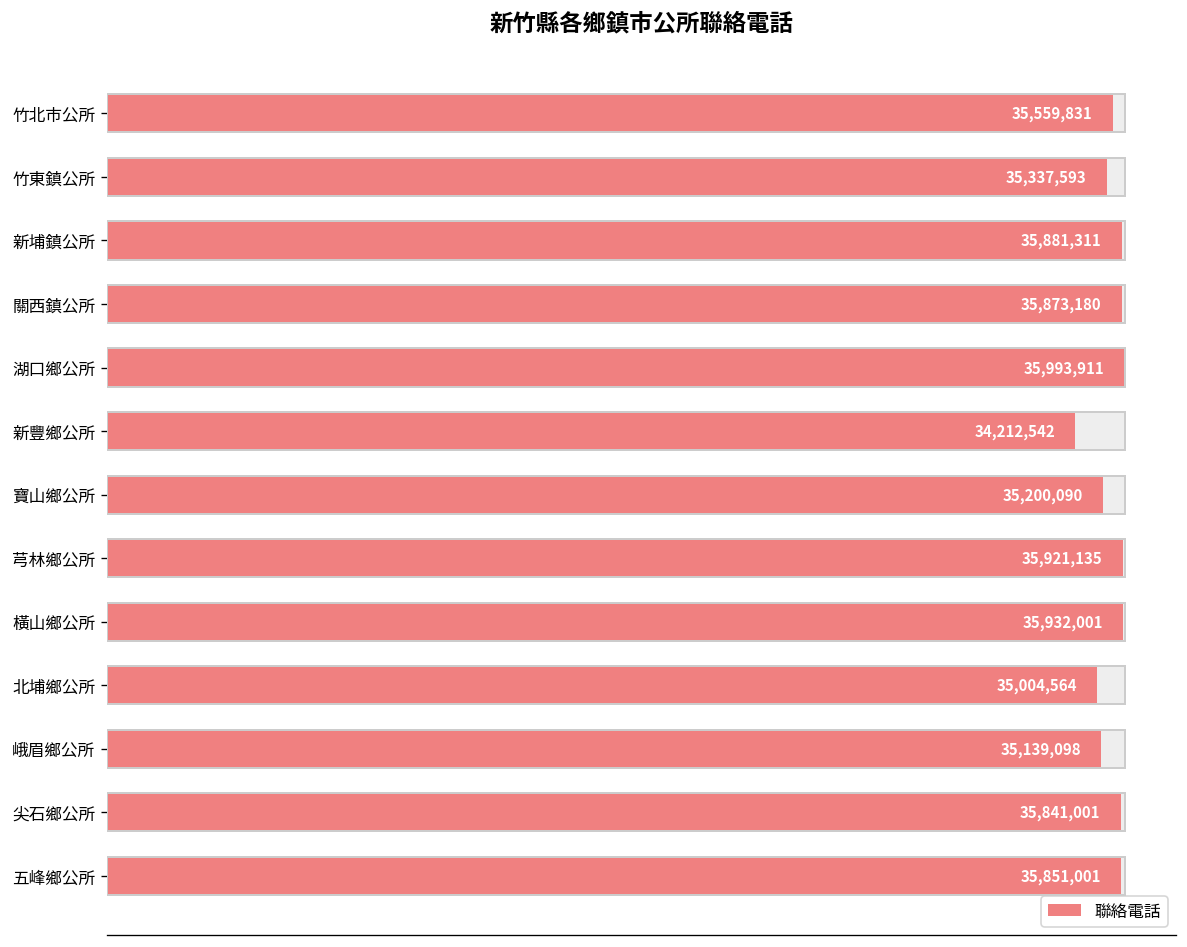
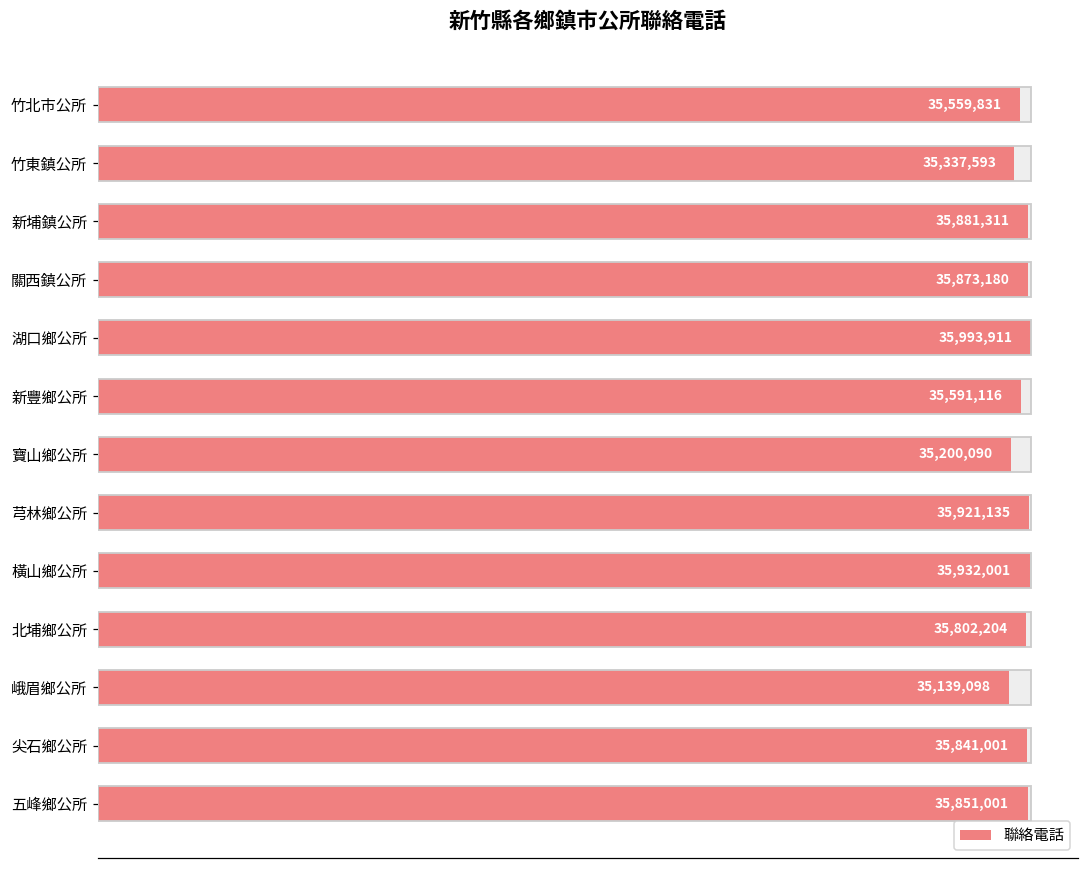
  {
    "聯絡電話": {
      "湖口鄉公所": "35,993,911",
-     "新豐鄉公所": "34,212,542",
+     "新豐鄉公所": "35,591,116",
      "芎林鄉公所": "35,921,135",
      "橫山鄉公所": "35,932,001",
-     "北埔鄉公所": "35,004,564"
+     "北埔鄉公所": "35,802,204"
    }
  }
